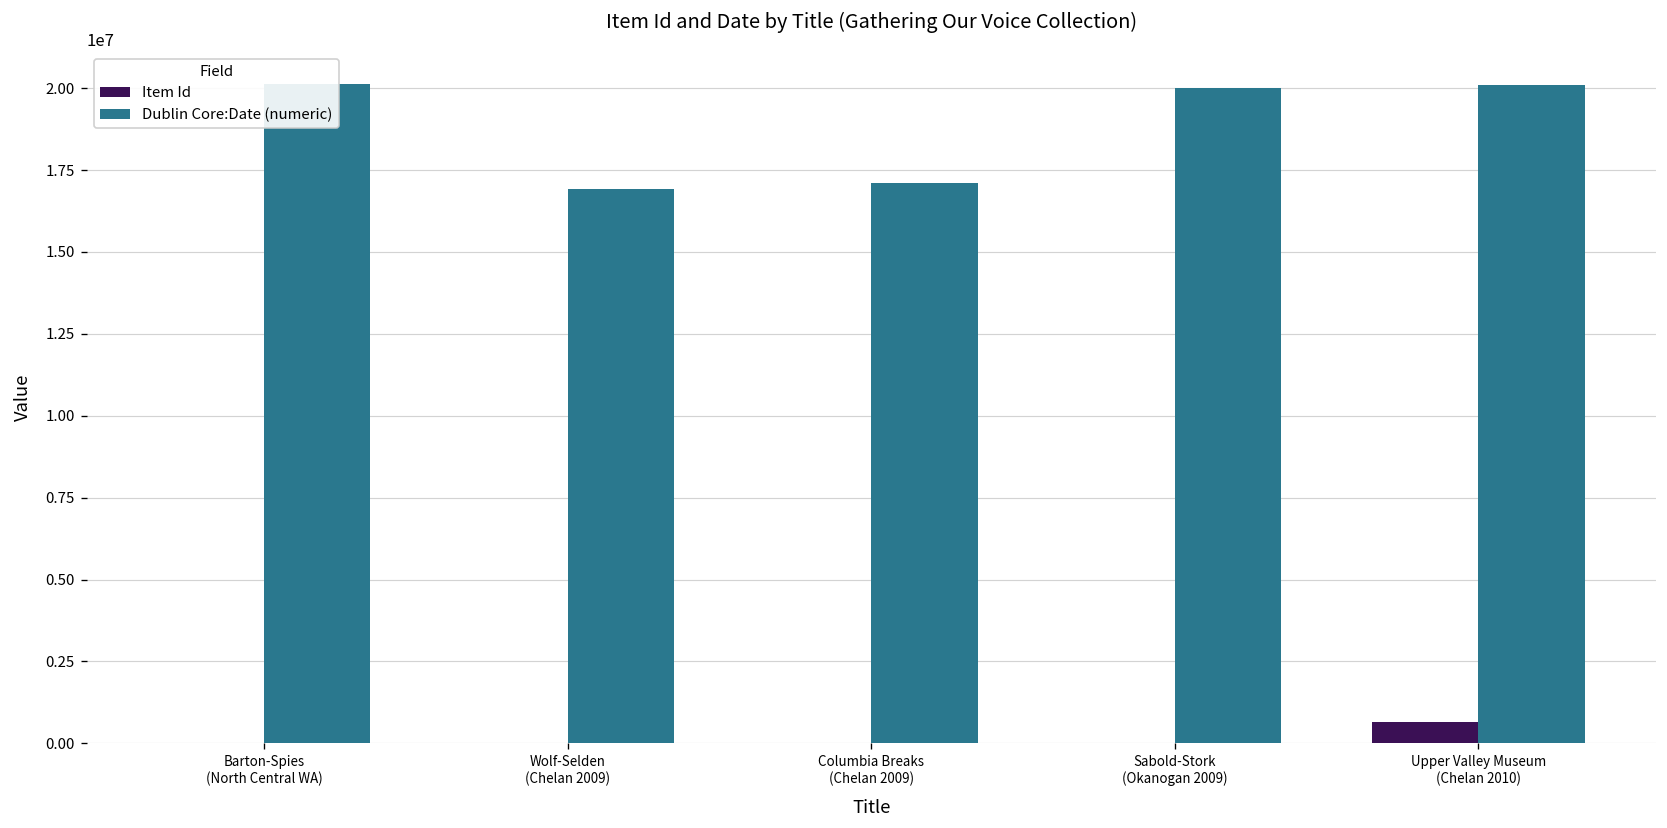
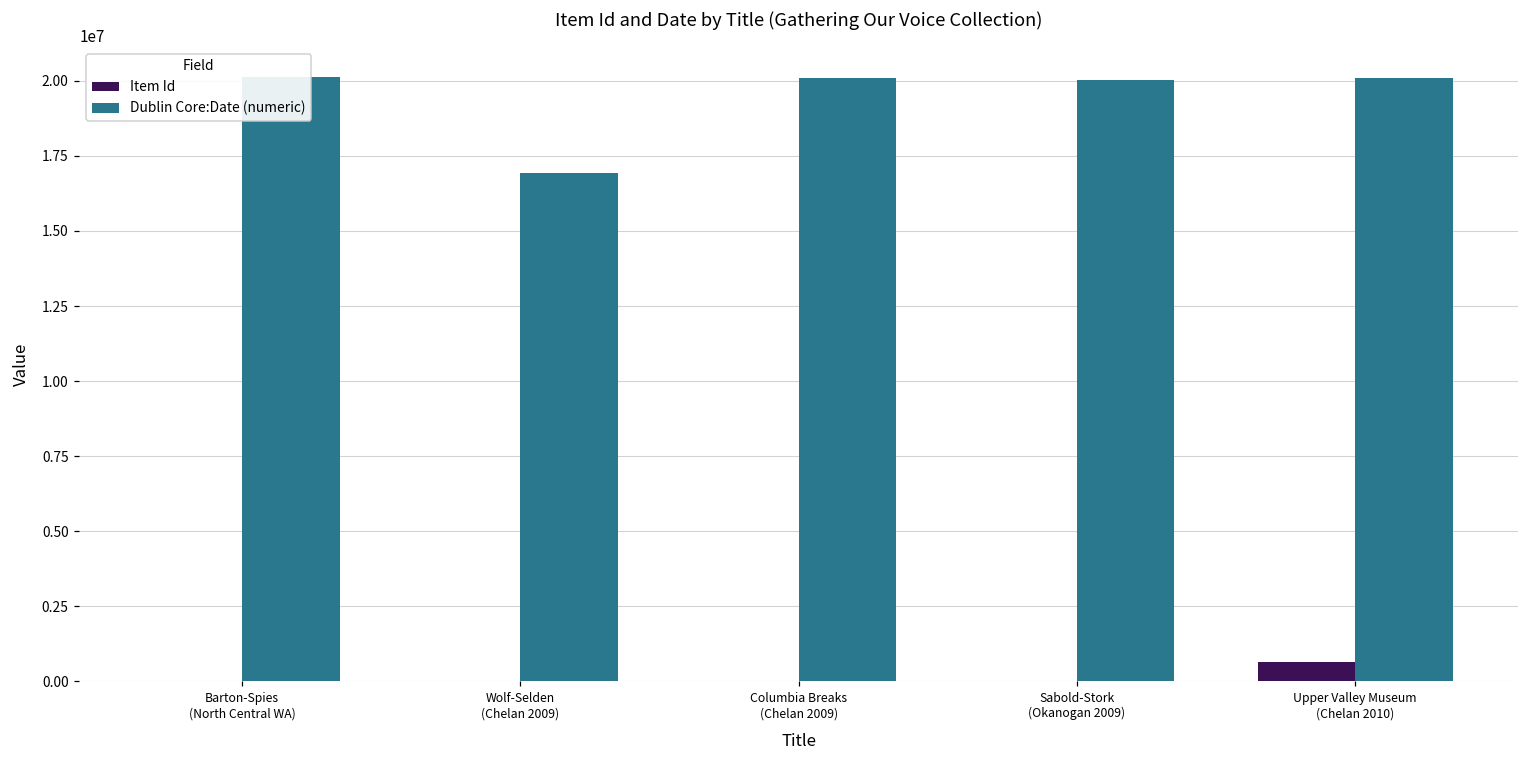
  {
    "Item Id": {
      "Upper Valley Museum (Chelan 2010)": 700000
    },
    "Dublin Core:Date (numeric)": {
      "Wolf-Selden (Chelan 2009)": 16900000,
-     "Columbia Breaks (Chelan 2009)": 17100000,
+     "Columbia Breaks (Chelan 2009)": 20100000,
      "Sabold-Stork (Okanogan 2009)": 20000000,
      "Upper Valley Museum (Chelan 2010)": 20100000
    }
  }
